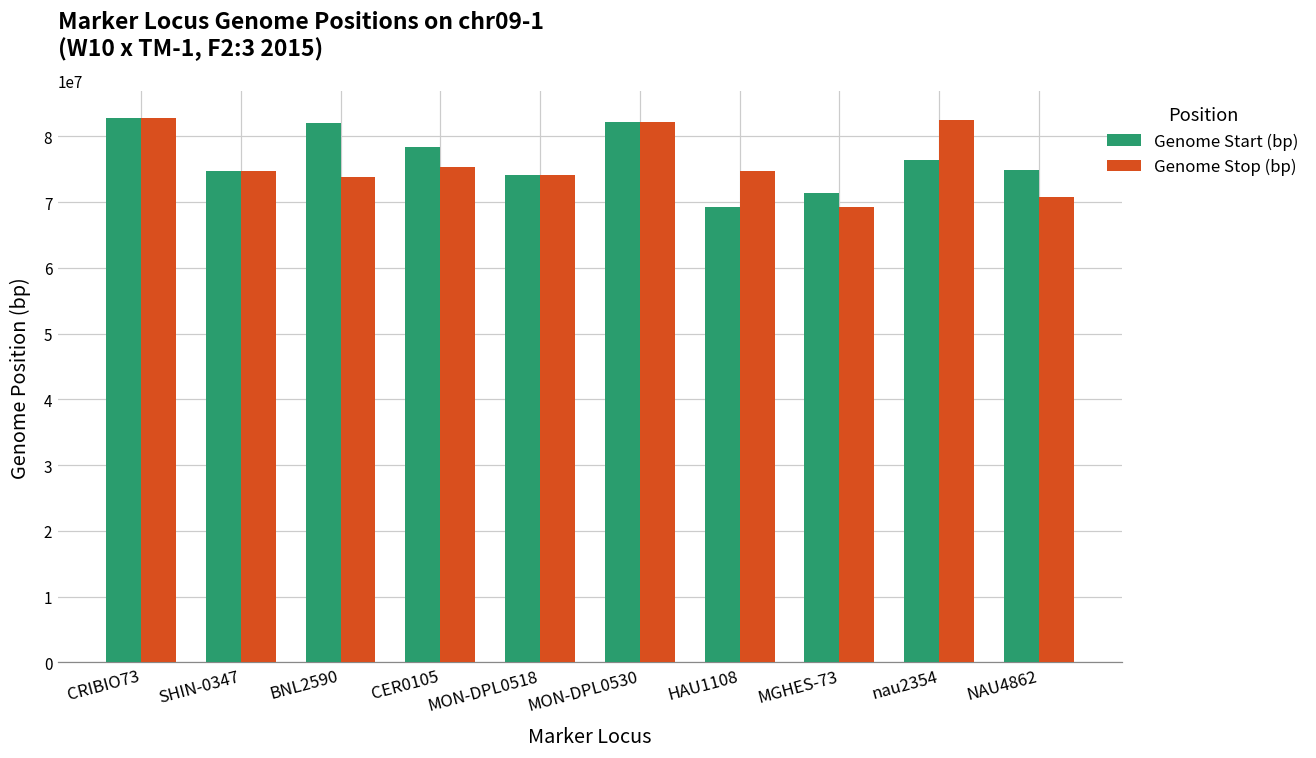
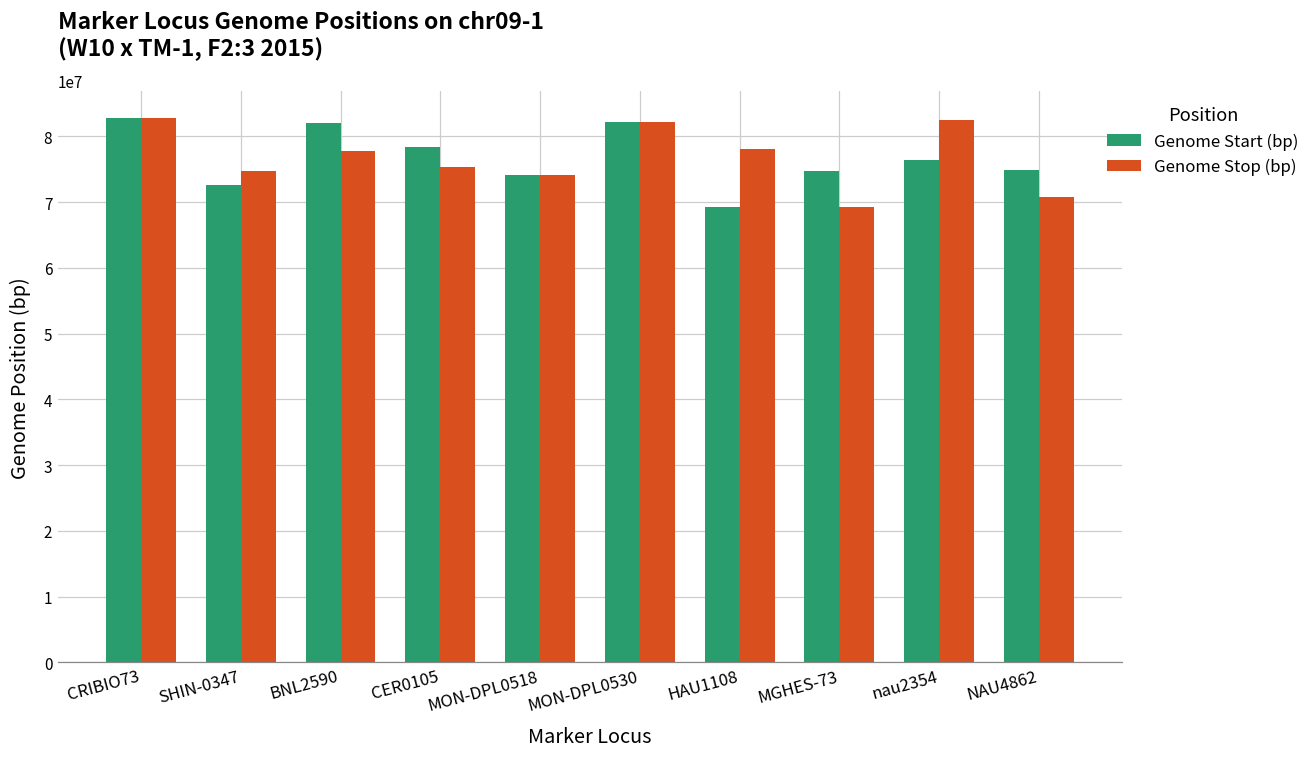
  {
    "Genome Start (bp)": {
      "CRIBIO73": 83000000,
-     "SHIN-0347": 75000000,
+     "SHIN-0347": 73000000,
      "BNL2590": 82000000,
      "CER0105": 78000000,
      "MON-DPL0518": 74000000,
      "MON-DPL0530": 82000000,
      "HAU1108": 69000000,
-     "MGHES-73": 71000000,
+     "MGHES-73": 75000000,
      "nau2354": 76000000,
      "NAU4862": 75000000
    },
    "Genome Stop (bp)": {
      "CRIBIO73": 83000000,
      "SHIN-0347": 75000000,
-     "BNL2590": 74000000,
+     "BNL2590": 78000000,
      "CER0105": 75000000,
      "MON-DPL0518": 74000000,
      "MON-DPL0530": 82000000,
-     "HAU1108": 75000000,
+     "HAU1108": 78000000,
      "MGHES-73": 69000000,
      "nau2354": 83000000,
      "NAU4862": 71000000
    }
  }
